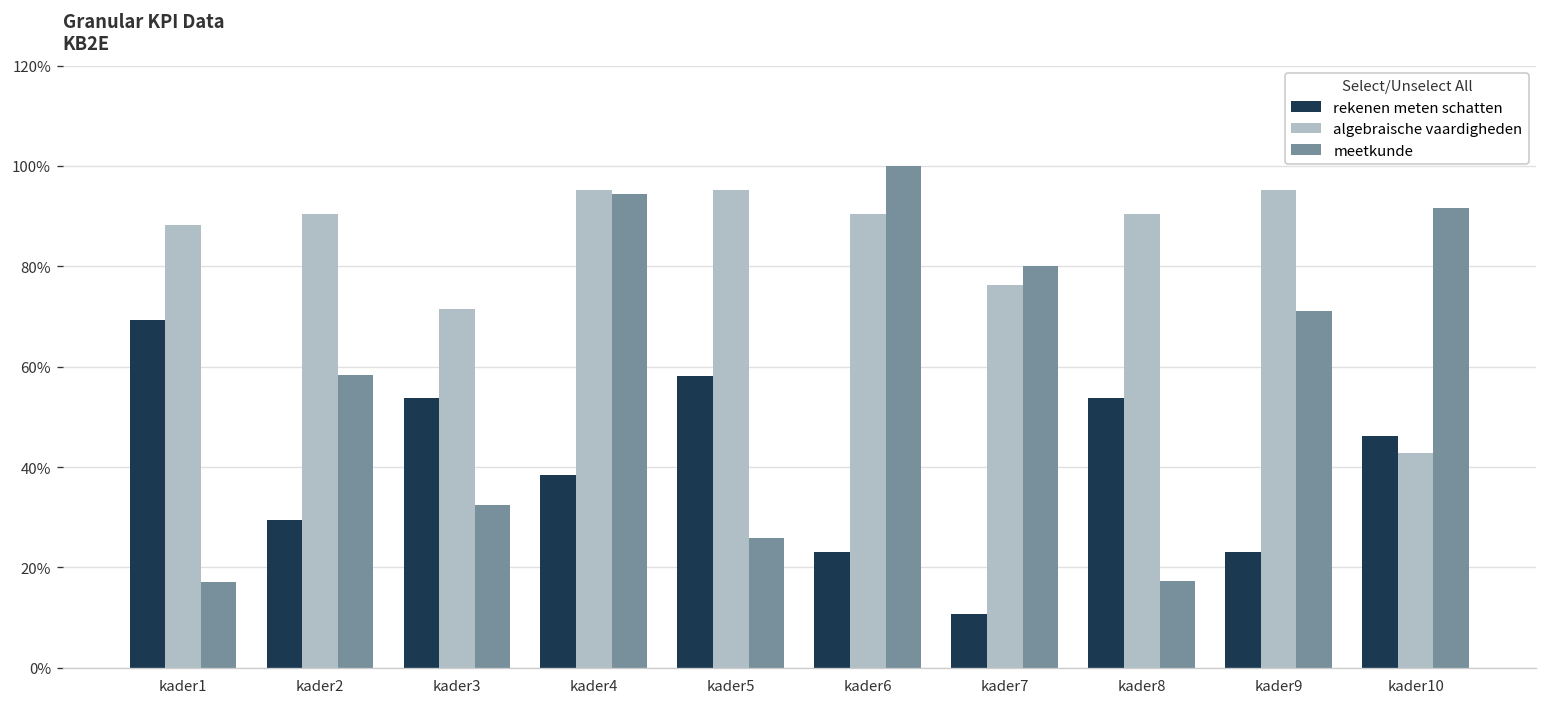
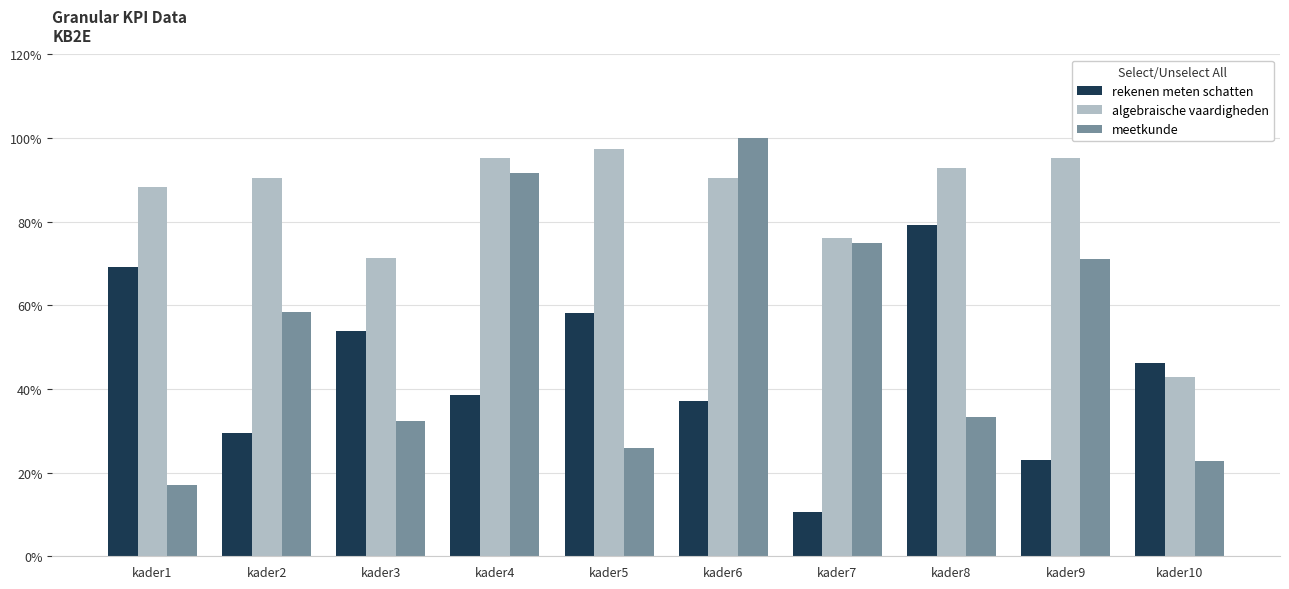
  {
    "rekenen meten schatten": {
      "kader1": "69%",
      "kader2": "29%",
      "kader3": "54%",
      "kader4": "38%",
      "kader5": "58%",
-     "kader6": "23%",
+     "kader6": "37%",
      "kader7": "11%",
-     "kader8": "54%",
+     "kader8": "79%",
      "kader9": "23%",
      "kader10": "46%"
    },
    "algebraische vaardigheden": {
      "kader1": "88%",
      "kader2": "90%",
      "kader3": "71%",
      "kader4": "95%",
-     "kader5": "95%",
+     "kader5": "97%",
      "kader6": "90%",
      "kader7": "76%",
-     "kader8": "90%",
+     "kader8": "93%",
      "kader9": "95%",
      "kader10": "43%"
    },
    "meetkunde": {
      "kader1": "17%",
      "kader2": "58%",
      "kader3": "32%",
-     "kader4": "94%",
+     "kader4": "92%",
      "kader5": "26%",
      "kader6": "100%",
-     "kader7": "80%",
-     "kader8": "17%",
+     "kader7": "75%",
+     "kader8": "33%",
      "kader9": "71%",
-     "kader10": "92%"
+     "kader10": "23%"
    }
  }
